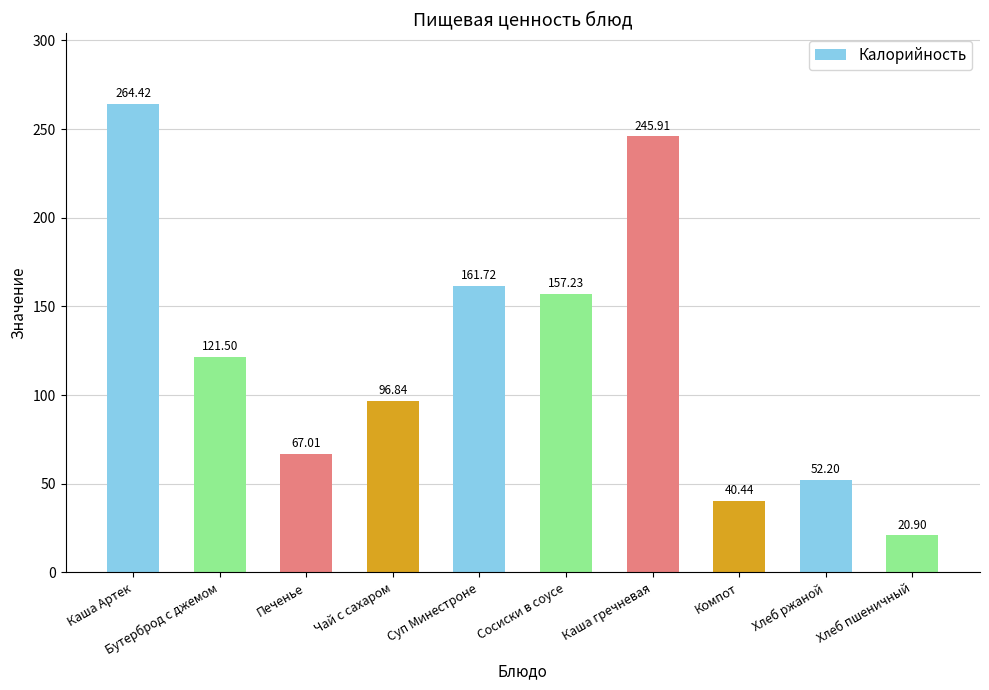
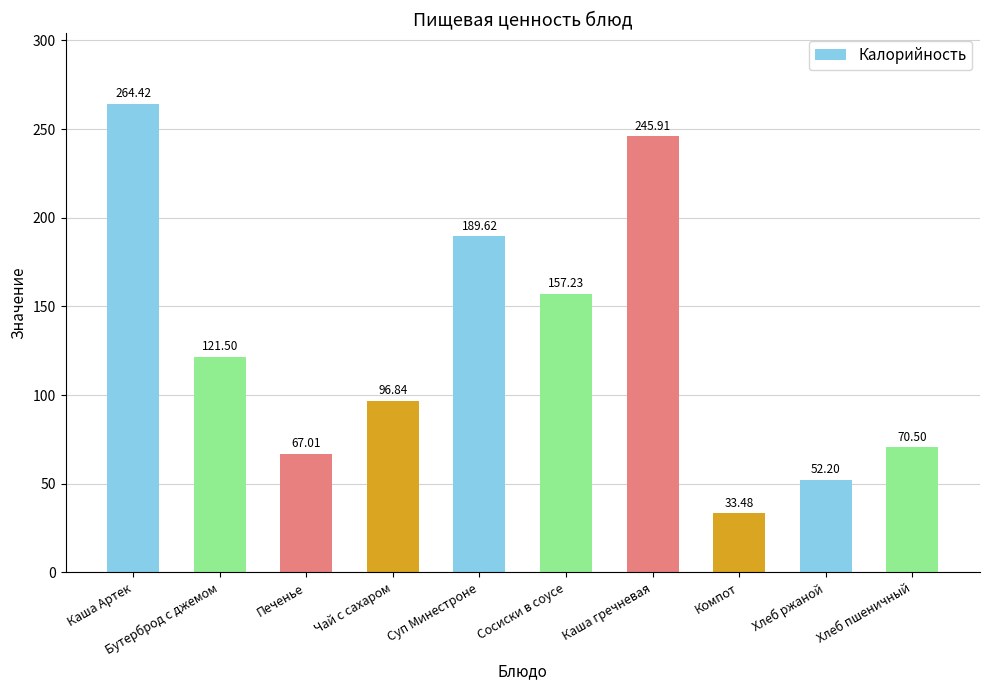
  {
    "Каша Артек": 264.42,
    "Бутерброд с джемом": 121.50,
    "Печенье": 67.01,
    "Чай с сахаром": 96.84,
-   "Суп Минестроне": 161.72,
+   "Суп Минестроне": 189.62,
    "Сосиски в соусе": 157.23,
    "Каша гречневая": 245.91,
-   "Компот": 40.44,
+   "Компот": 33.48,
    "Хлеб ржаной": 52.20,
-   "Хлеб пшеничный": 20.90
+   "Хлеб пшеничный": 70.50
  }
